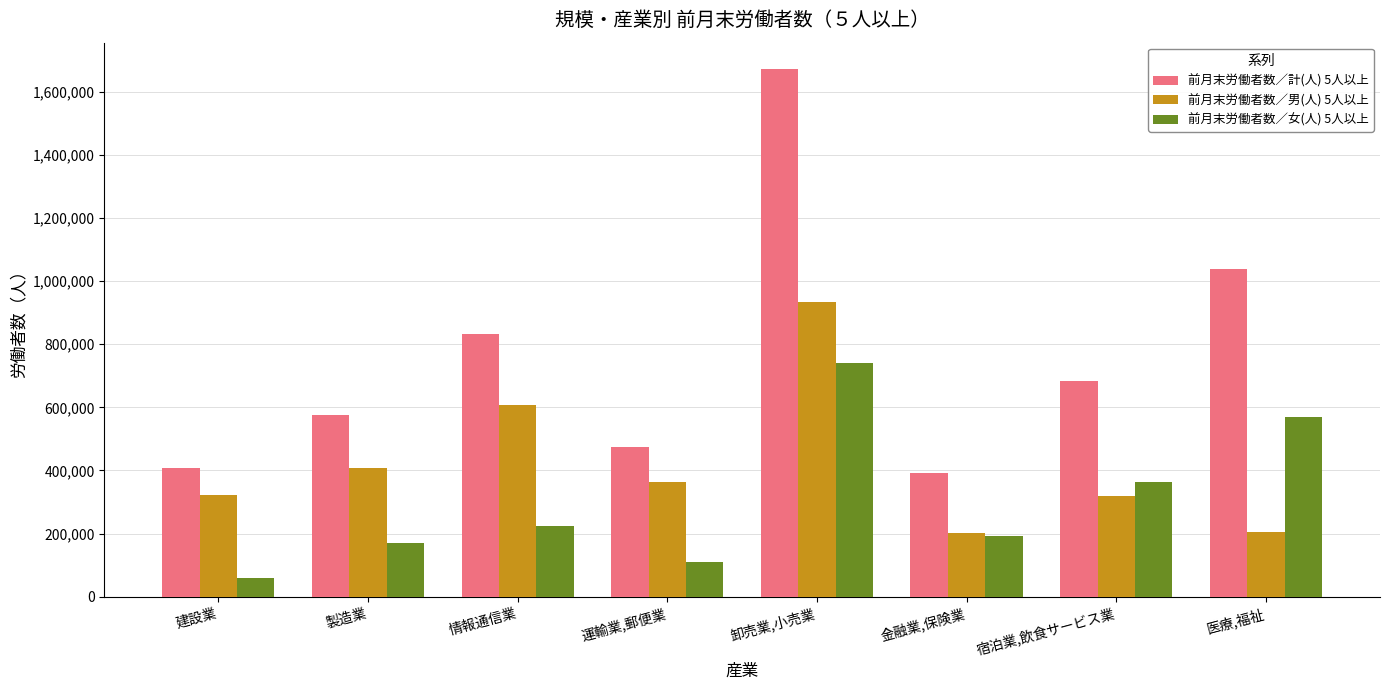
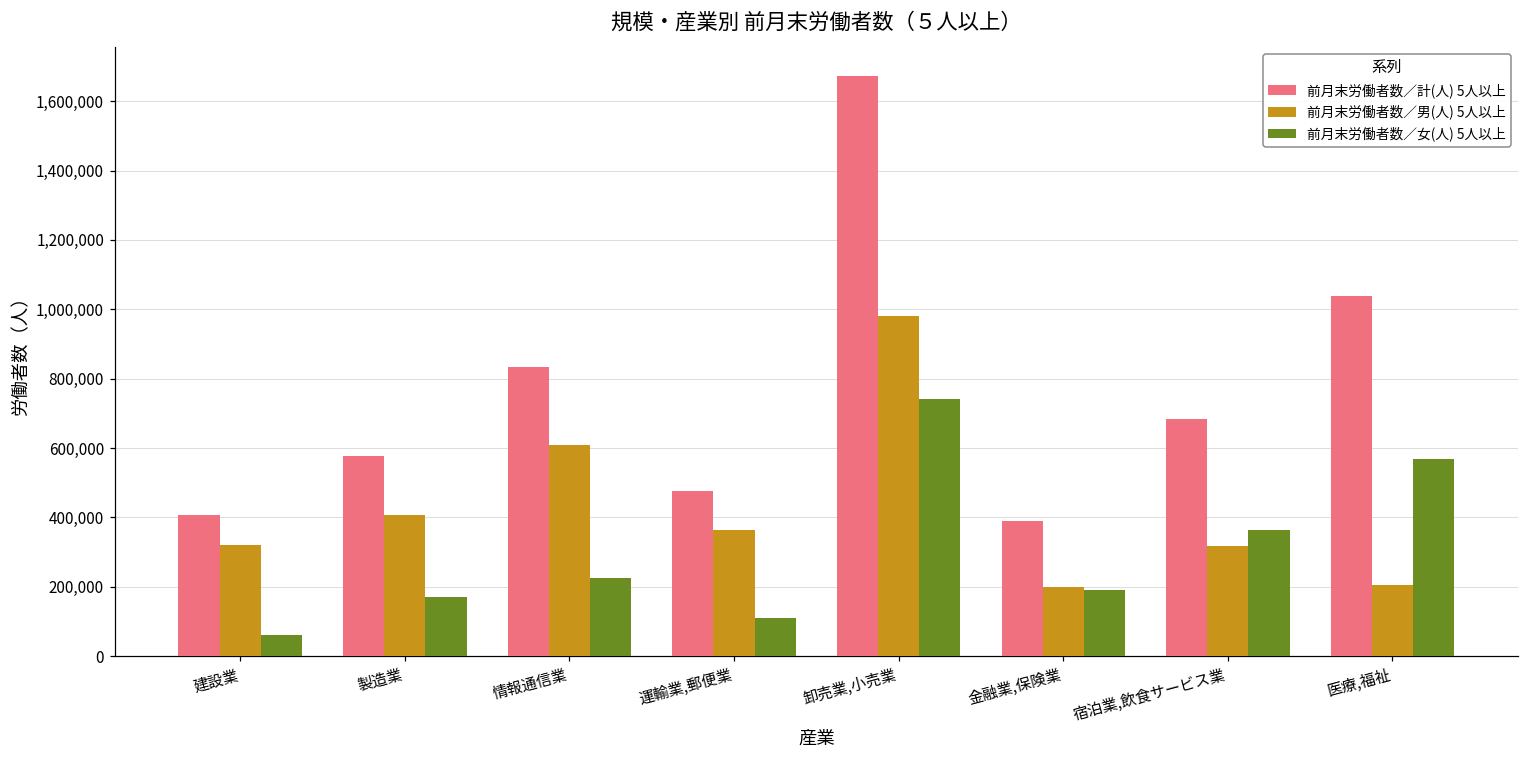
  {
    "前月末労働者数／計(人) 5人以上": {
      "建設業": "410,000",
      "製造業": "580,000",
      "情報通信業": "830,000",
      "運輸業,郵便業": "480,000",
      "卸売業,小売業": "1,670,000",
      "金融業,保険業": "390,000",
      "宿泊業,飲食サービス業": "680,000",
      "医療,福祉": "1,040,000"
    },
    "前月末労働者数／男(人) 5人以上": {
      "建設業": "320,000",
      "製造業": "410,000",
      "情報通信業": "610,000",
      "運輸業,郵便業": "360,000",
-     "卸売業,小売業": "930,000",
+     "卸売業,小売業": "980,000",
      "金融業,保険業": "200,000",
      "宿泊業,飲食サービス業": "320,000",
      "医療,福祉": "200,000"
    },
    "前月末労働者数／女(人) 5人以上": {
      "建設業": "60,000",
      "製造業": "170,000",
      "情報通信業": "220,000",
      "運輸業,郵便業": "110,000",
      "卸売業,小売業": "740,000",
      "金融業,保険業": "190,000",
      "宿泊業,飲食サービス業": "360,000",
      "医療,福祉": "570,000"
    }
  }
